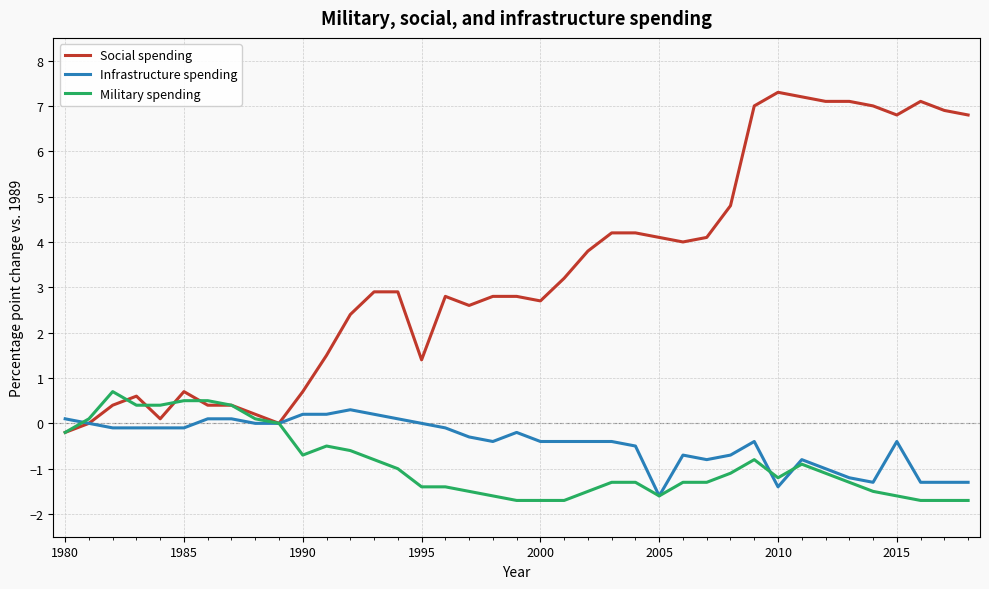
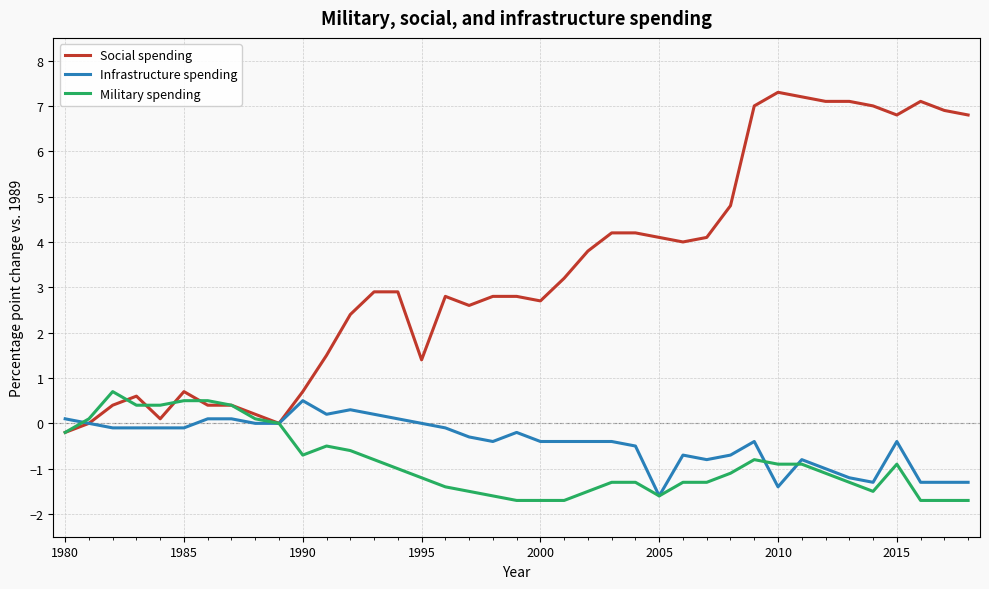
  {
    "Social spending": {
      "1985": 0.7,
      "1990": 0.7,
      "1995": 1.4,
      "2000": 2.7,
      "2005": 4.1,
      "2010": 7.3,
      "2015": 6.8
    },
    "Infrastructure spending": {
      "1980": 0.1,
      "1985": -0.1,
-     "1990": 0.2,
+     "1990": 0.5,
      "1995": 0.0,
      "2000": -0.4,
      "2010": -1.4,
      "2015": -0.4
    },
    "Military spending": {
      "1985": 0.5,
      "1990": -0.7,
-     "1995": -1.4,
+     "1995": -1.2,
      "2000": -1.7,
-     "2010": -1.2,
-     "2015": -1.6
+     "2010": -0.9,
+     "2015": -0.9
    }
  }
